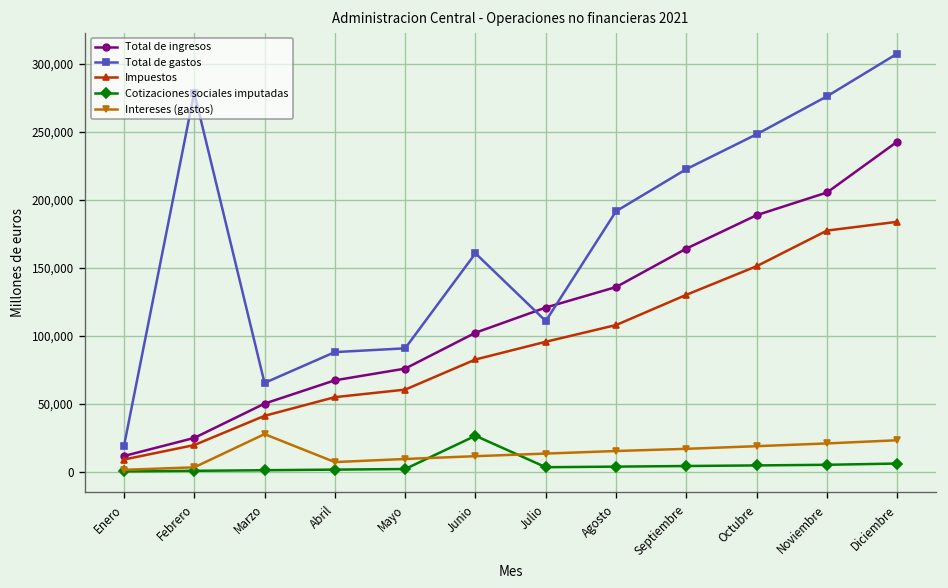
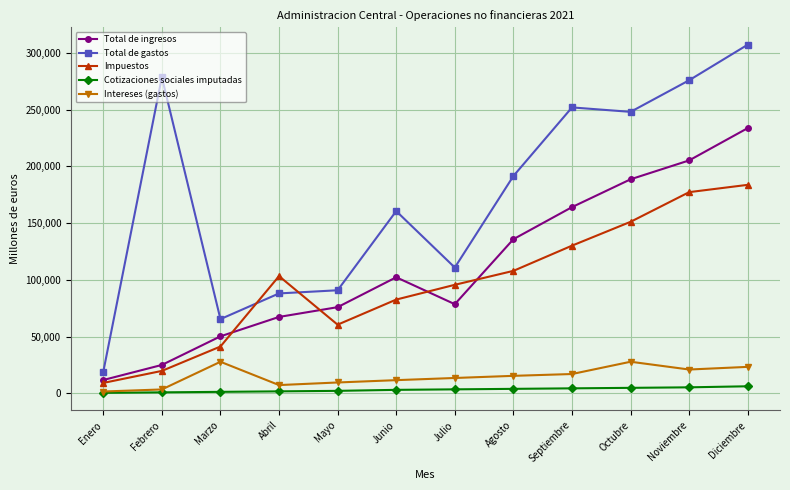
  {
    "Total de ingresos": {
      "Enero": "12,000",
      "Febrero": "25,000",
      "Marzo": "50,000",
      "Abril": "67,000",
      "Mayo": "76,000",
      "Junio": "102,000",
-     "Julio": "121,000",
+     "Julio": "79,000",
      "Agosto": "136,000",
      "Septiembre": "164,000",
      "Octubre": "189,000",
      "Noviembre": "205,000",
-     "Diciembre": "243,000"
+     "Diciembre": "234,000"
    },
    "Total de gastos": {
      "Enero": "19,000",
      "Marzo": "65,000",
      "Abril": "88,000",
      "Mayo": "91,000",
      "Junio": "161,000",
      "Julio": "111,000",
      "Agosto": "192,000",
-     "Septiembre": "223,000",
+     "Septiembre": "252,000",
      "Octubre": "248,000",
      "Noviembre": "276,000",
      "Diciembre": "307,000"
    },
    "Impuestos": {
      "Enero": "9,000",
      "Febrero": "20,000",
      "Marzo": "41,000",
-     "Abril": "55,000",
+     "Abril": "103,000",
      "Mayo": "61,000",
      "Junio": "83,000",
      "Julio": "96,000",
      "Agosto": "108,000",
      "Septiembre": "130,000",
      "Octubre": "151,000",
      "Noviembre": "177,000",
      "Diciembre": "184,000"
    },
    "Cotizaciones sociales imputadas": {
      "Febrero": "1,000",
      "Marzo": "1,000",
      "Abril": "2,000",
      "Mayo": "2,000",
-     "Junio": "27,000",
+     "Junio": "3,000",
      "Julio": "4,000",
      "Agosto": "4,000",
      "Septiembre": "4,000",
      "Octubre": "5,000",
      "Noviembre": "5,000",
      "Diciembre": "6,000"
    },
    "Intereses (gastos)": {
      "Febrero": "3,000",
      "Marzo": "28,000",
      "Abril": "7,000",
      "Mayo": "10,000",
      "Junio": "12,000",
      "Julio": "14,000",
      "Agosto": "15,000",
      "Septiembre": "17,000",
-     "Octubre": "19,000",
+     "Octubre": "28,000",
      "Noviembre": "21,000",
      "Diciembre": "23,000"
    }
  }
